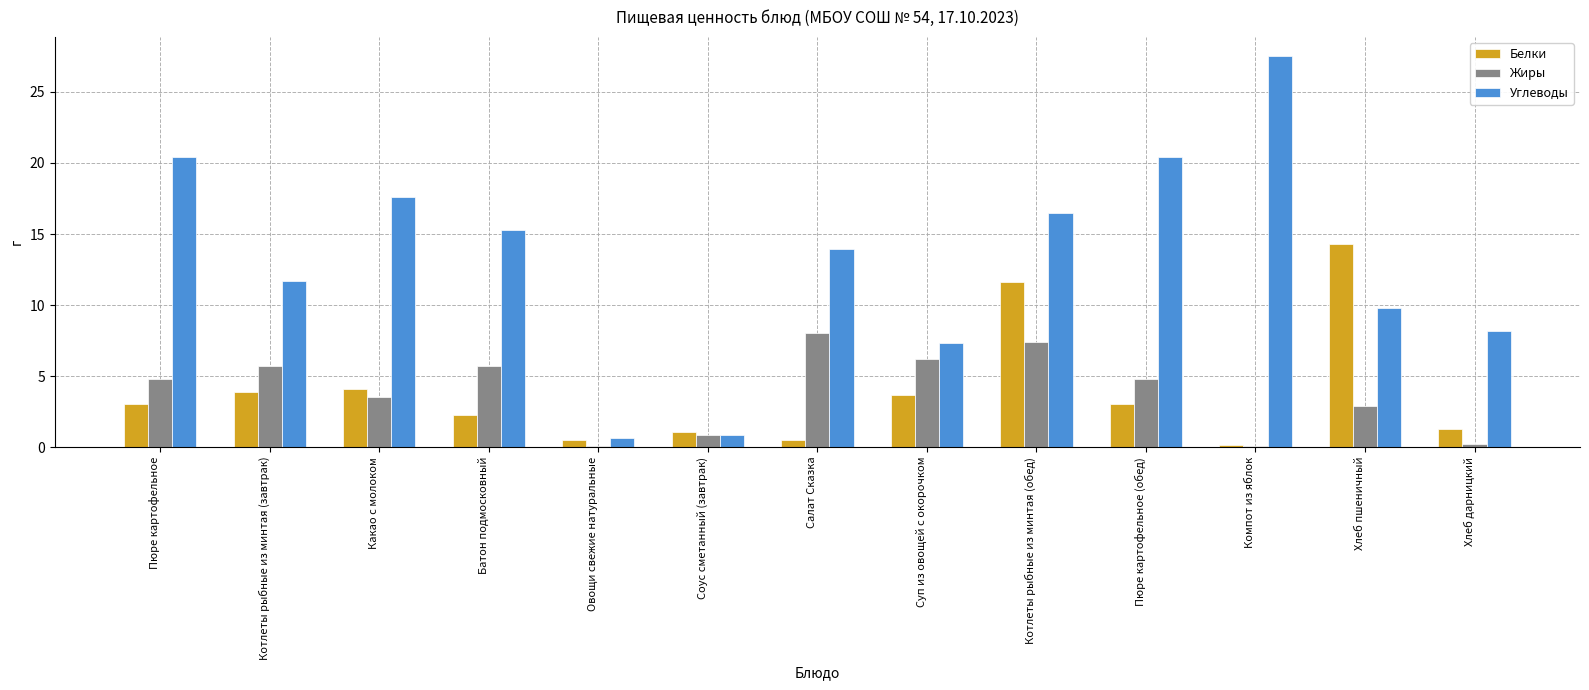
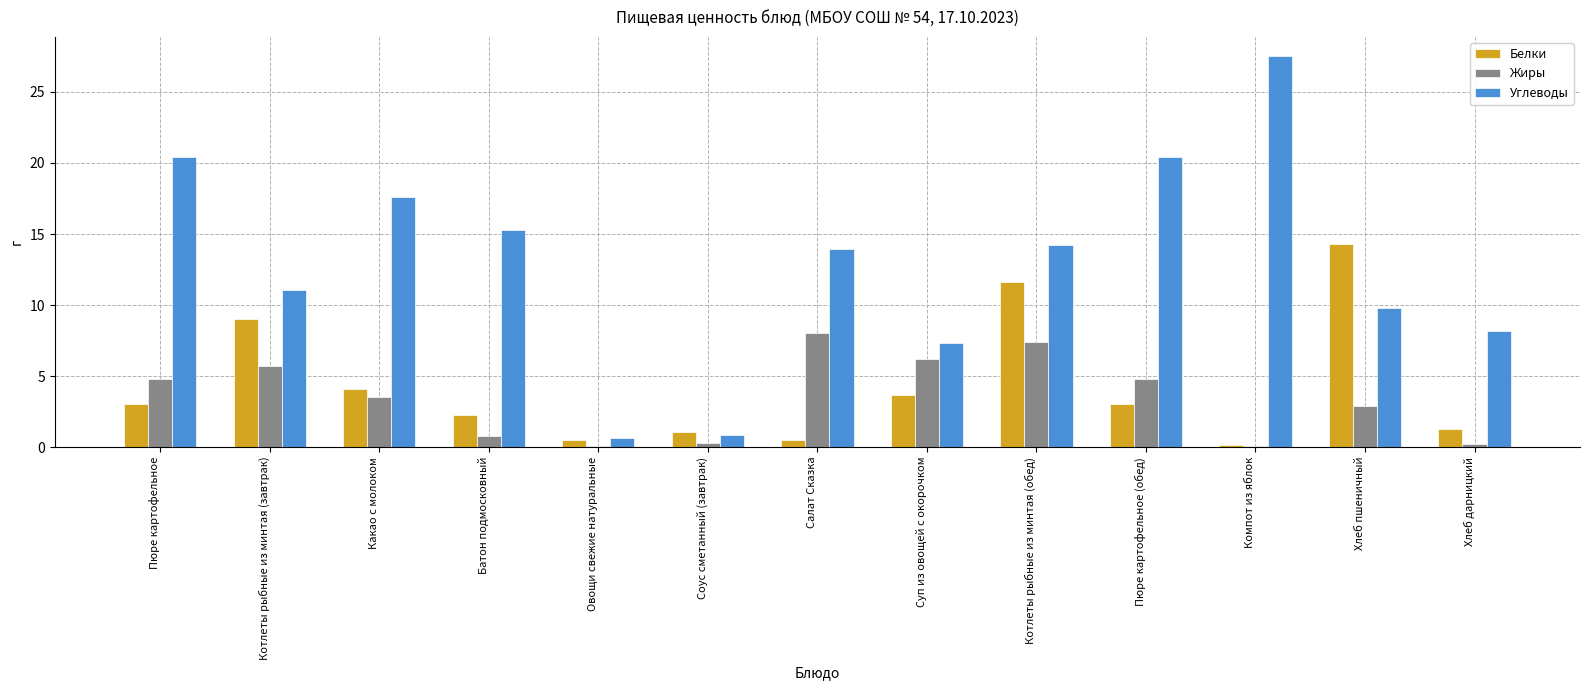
  {
    "Белки": {
      "Пюре картофельное": 3.1,
-     "Котлеты рыбные из минтая (завтрак)": 3.9,
+     "Котлеты рыбные из минтая (завтрак)": 9.0,
      "Какао с молоком": 4.1,
      "Батон подмосковный": 2.3,
      "Овощи свежие натуральные": 0.5,
      "Соус сметанный (завтрак)": 1.1,
      "Салат Сказка": 0.5,
      "Суп из овощей с окорочком": 3.7,
      "Котлеты рыбные из минтая (обед)": 11.6,
      "Пюре картофельное (обед)": 3.1,
      "Хлеб пшеничный": 14.3,
      "Хлеб дарницкий": 1.3
    },
    "Жиры": {
      "Пюре картофельное": 4.8,
      "Котлеты рыбные из минтая (завтрак)": 5.7,
      "Какао с молоком": 3.5,
-     "Батон подмосковный": 5.7,
-     "Соус сметанный (завтрак)": 0.9,
+     "Батон подмосковный": 0.8,
+     "Соус сметанный (завтрак)": 0.3,
      "Салат Сказка": 8.0,
      "Суп из овощей с окорочком": 6.2,
      "Котлеты рыбные из минтая (обед)": 7.4,
      "Пюре картофельное (обед)": 4.8,
      "Хлеб пшеничный": 2.9,
      "Хлеб дарницкий": 0.2
    },
    "Углеводы": {
      "Пюре картофельное": 20.4,
-     "Котлеты рыбные из минтая (завтрак)": 11.7,
+     "Котлеты рыбные из минтая (завтрак)": 11.1,
      "Какао с молоком": 17.6,
      "Батон подмосковный": 15.3,
      "Овощи свежие натуральные": 0.7,
      "Соус сметанный (завтрак)": 0.9,
      "Салат Сказка": 13.9,
      "Суп из овощей с окорочком": 7.4,
-     "Котлеты рыбные из минтая (обед)": 16.5,
+     "Котлеты рыбные из минтая (обед)": 14.3,
      "Пюре картофельное (обед)": 20.4,
      "Компот из яблок": 27.5,
      "Хлеб пшеничный": 9.8,
      "Хлеб дарницкий": 8.2
    }
  }
